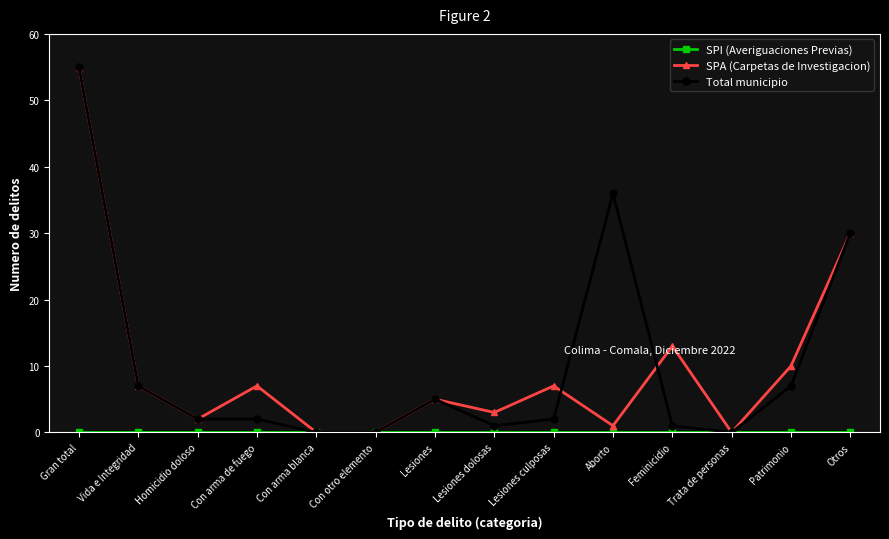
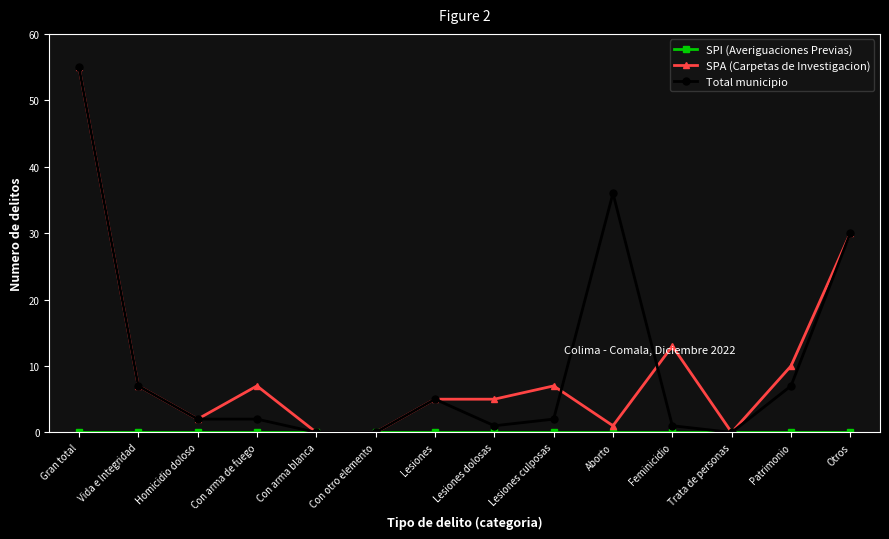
  {
    "SPI (Averiguaciones Previas)": {
      "Gran total": 0,
      "Vida e Integridad": 0,
      "Homicidio doloso": 0,
      "Con arma de fuego": 0,
      "Lesiones": 0,
      "Lesiones dolosas": 0,
      "Lesiones culposas": 0,
      "Aborto": 0,
      "Feminicidio": 0,
      "Patrimonio": 0,
      "Otros": 0
    },
    "SPA (Carpetas de Investigacion)": {
      "Con arma de fuego": 7,
-     "Lesiones dolosas": 3,
+     "Lesiones dolosas": 5,
      "Lesiones culposas": 7,
      "Aborto": 1,
      "Patrimonio": 10
    },
    "Total municipio": {
      "Con arma de fuego": 2,
      "Lesiones dolosas": 1,
      "Lesiones culposas": 2,
      "Aborto": 36,
      "Feminicidio": 1,
      "Patrimonio": 7
    }
  }
